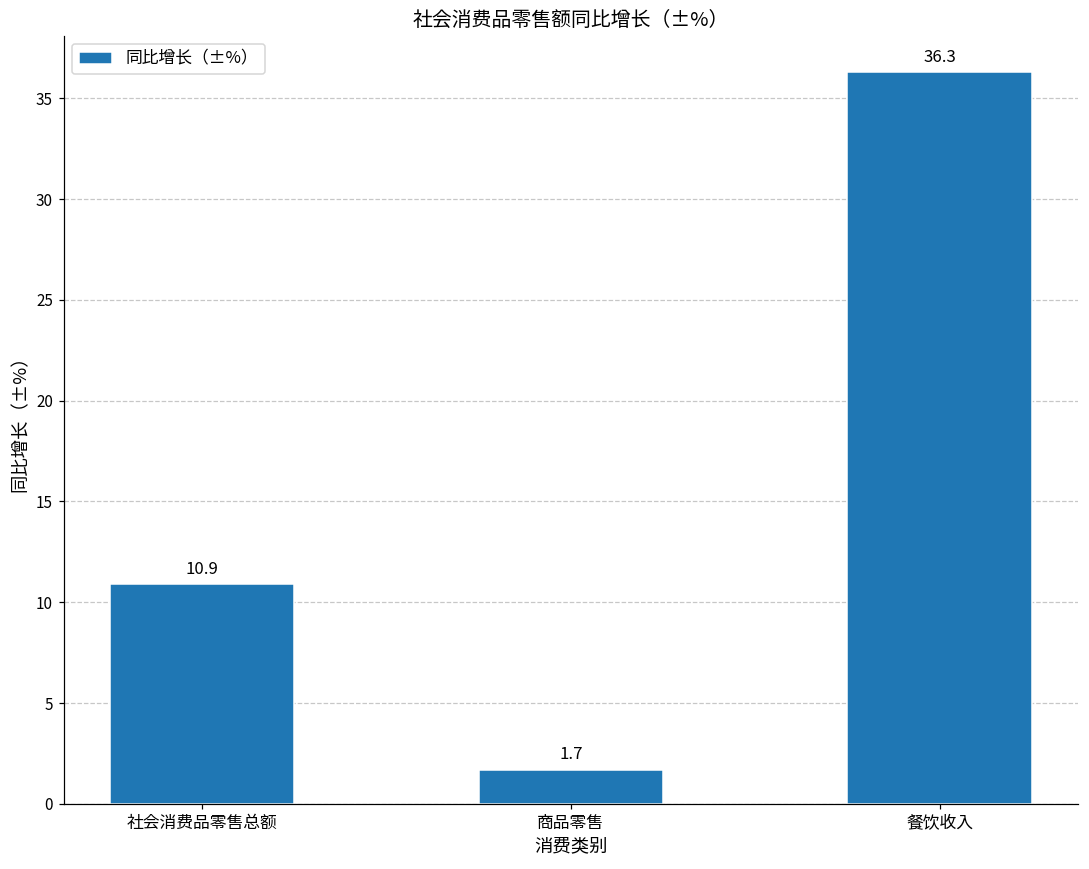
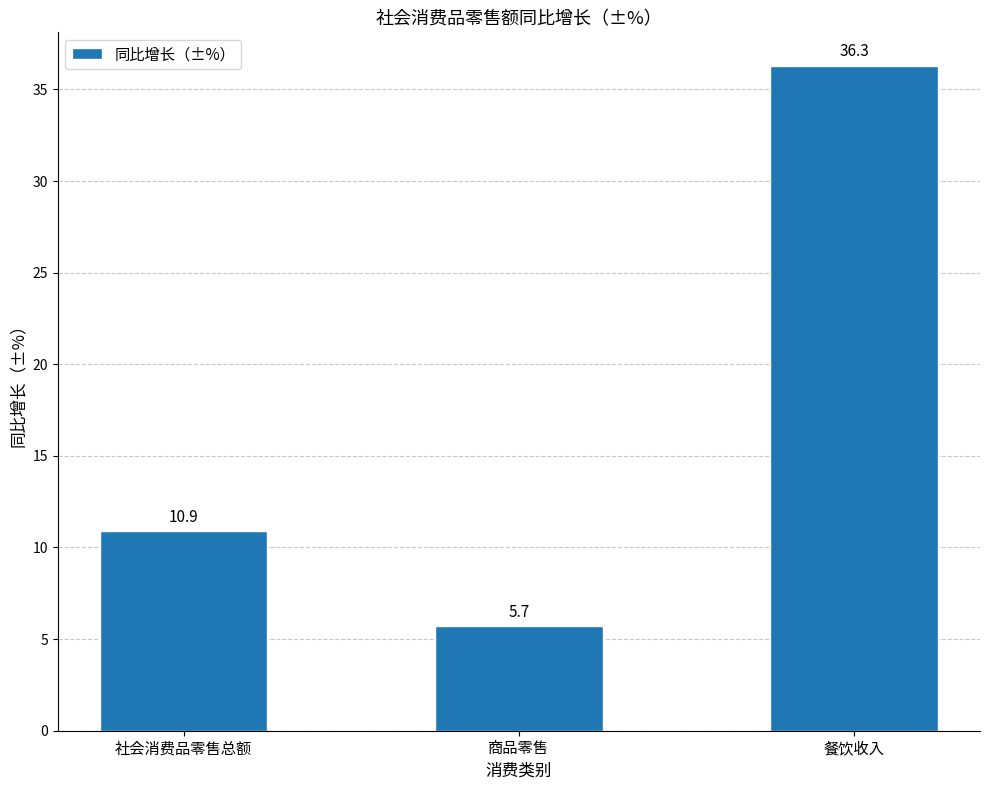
  {
    "社会消费品零售总额": 10.9,
-   "商品零售": 1.7,
+   "商品零售": 5.7,
    "餐饮收入": 36.3
  }
